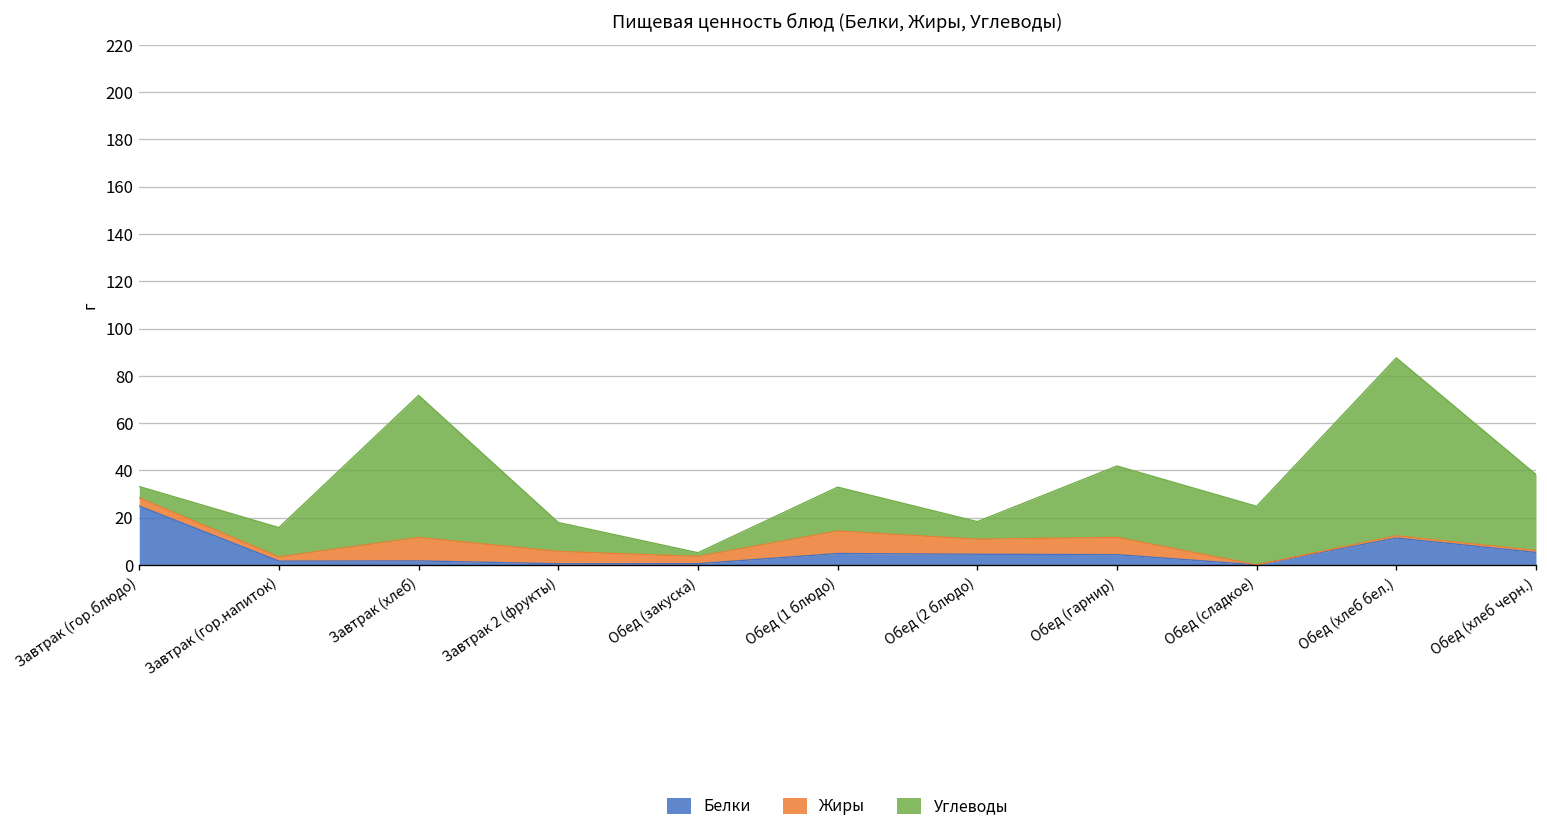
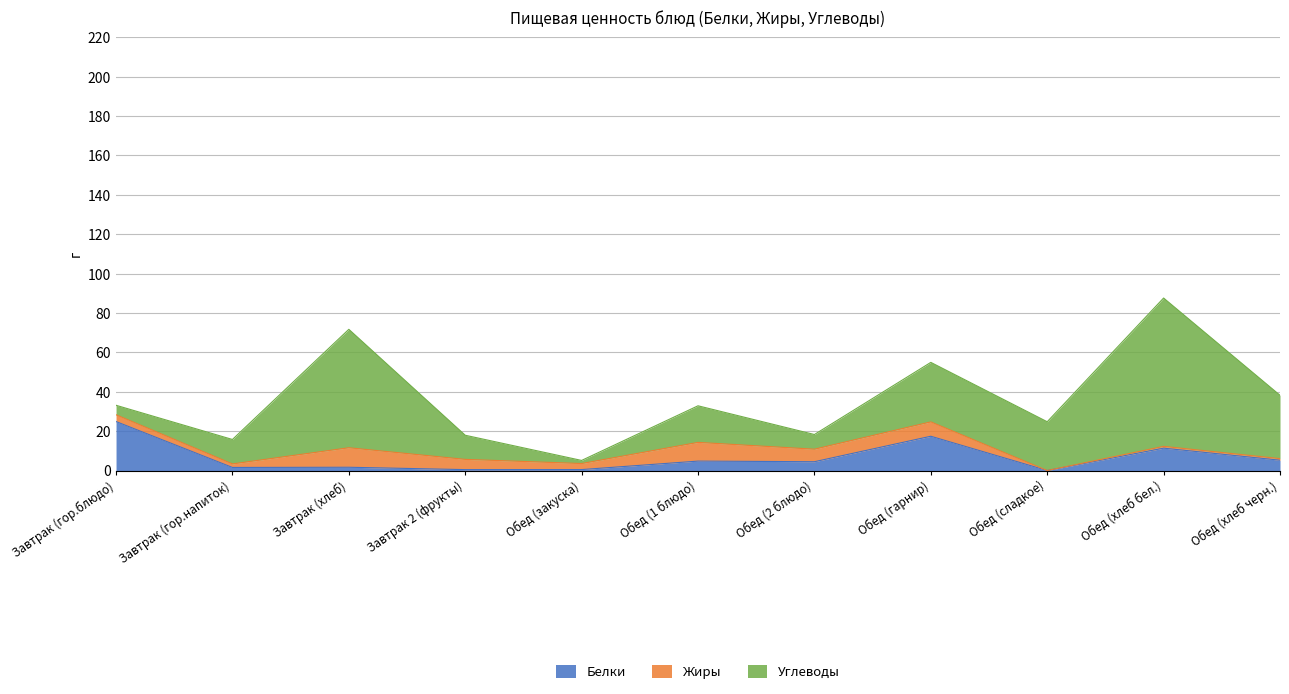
  {
    "Белки": {
      "Завтрак (гор.блюдо)": 25,
      "Завтрак (гор.напиток)": 2,
      "Завтрак (хлеб)": 2,
      "Завтрак 2 (фрукты)": 1,
      "Обед (закуска)": 1,
      "Обед (1 блюдо)": 5,
      "Обед (2 блюдо)": 5,
-     "Обед (гарнир)": 4
+     "Обед (гарнир)": 17
    },
    "Жиры": {
      "Завтрак (гор.блюдо)": 3,
      "Завтрак (гор.напиток)": 2,
      "Завтрак (хлеб)": 10,
      "Завтрак 2 (фрукты)": 5,
      "Обед (закуска)": 3,
      "Обед (1 блюдо)": 10,
      "Обед (2 блюдо)": 6,
      "Обед (гарнир)": 7
    },
    "Углеводы": {
      "Завтрак (гор.блюдо)": 5,
      "Завтрак (гор.напиток)": 12,
      "Завтрак (хлеб)": 60,
      "Завтрак 2 (фрукты)": 12,
      "Обед (закуска)": 2,
      "Обед (1 блюдо)": 19,
      "Обед (2 блюдо)": 7,
      "Обед (гарнир)": 30,
      "Обед (сладкое)": 25,
      "Обед (хлеб бел.)": 75,
      "Обед (хлеб черн.)": 32
    }
  }
